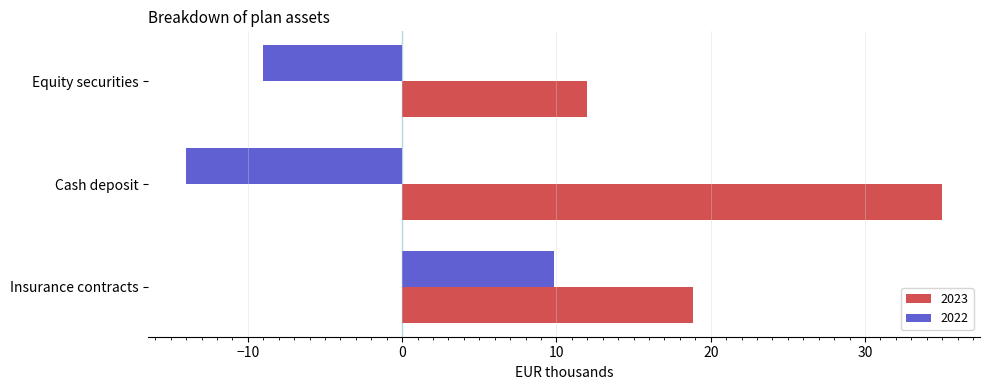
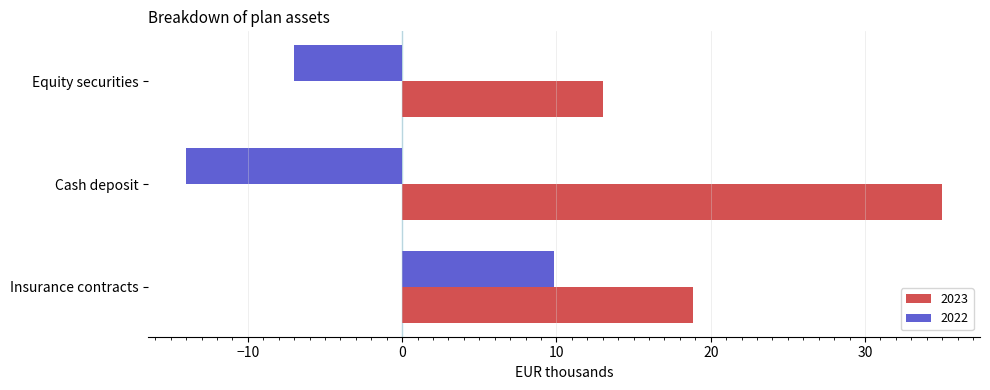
  {
    "2023": {
-     "Equity securities": 12,
+     "Equity securities": 13,
      "Cash deposit": 35,
      "Insurance contracts": 18.8
    },
    "2022": {
-     "Equity securities": -9,
+     "Equity securities": -7,
      "Cash deposit": -14,
      "Insurance contracts": 9.8
    }
  }
